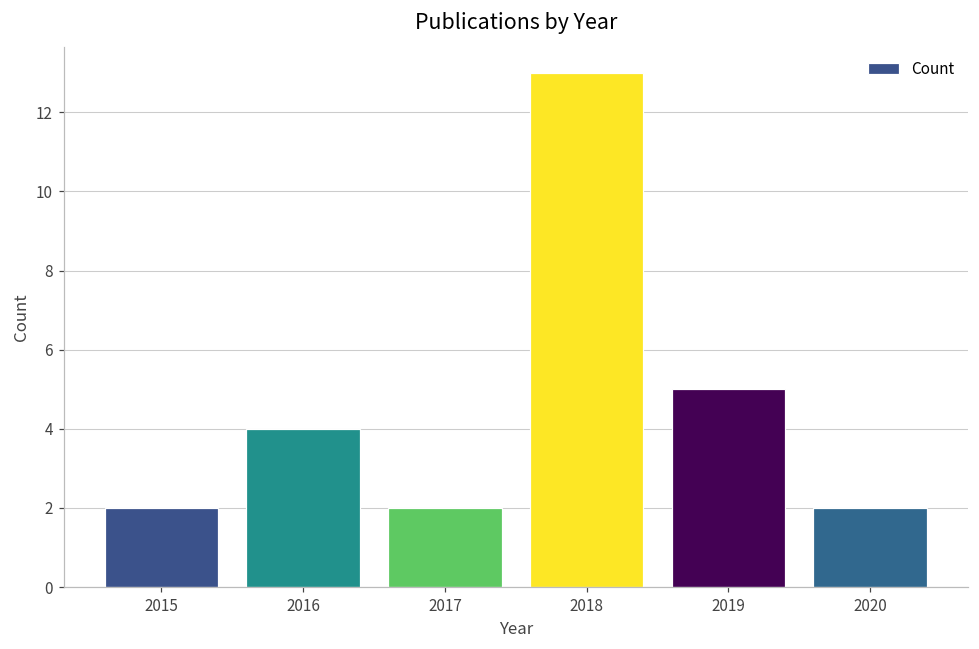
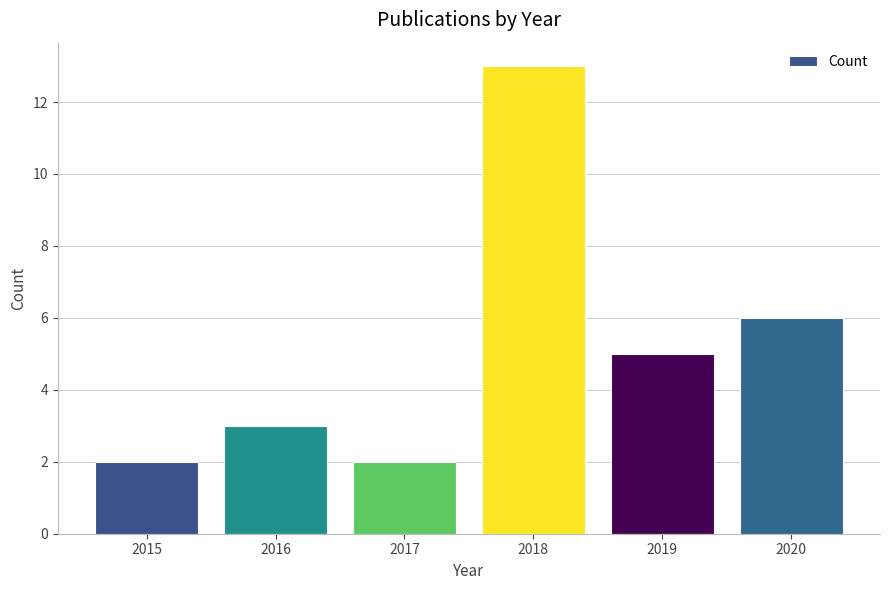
  {
    "2015": 2,
-   "2016": 4,
+   "2016": 3,
    "2017": 2,
    "2018": 13,
    "2019": 5,
-   "2020": 2
+   "2020": 6
  }
